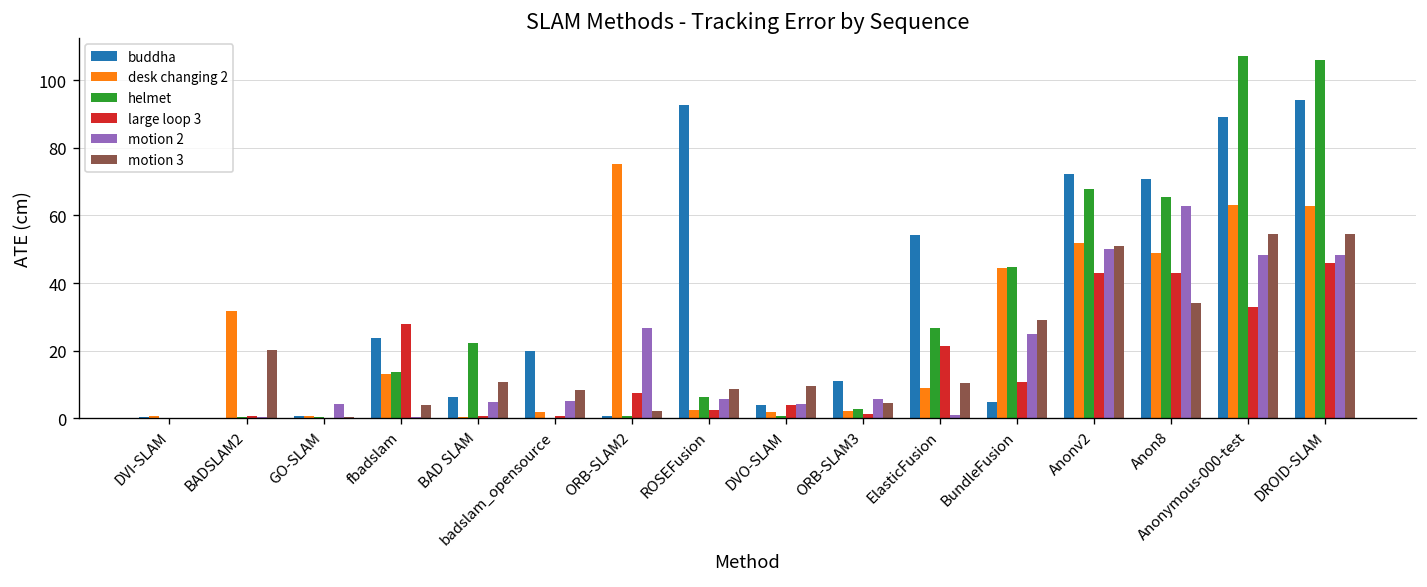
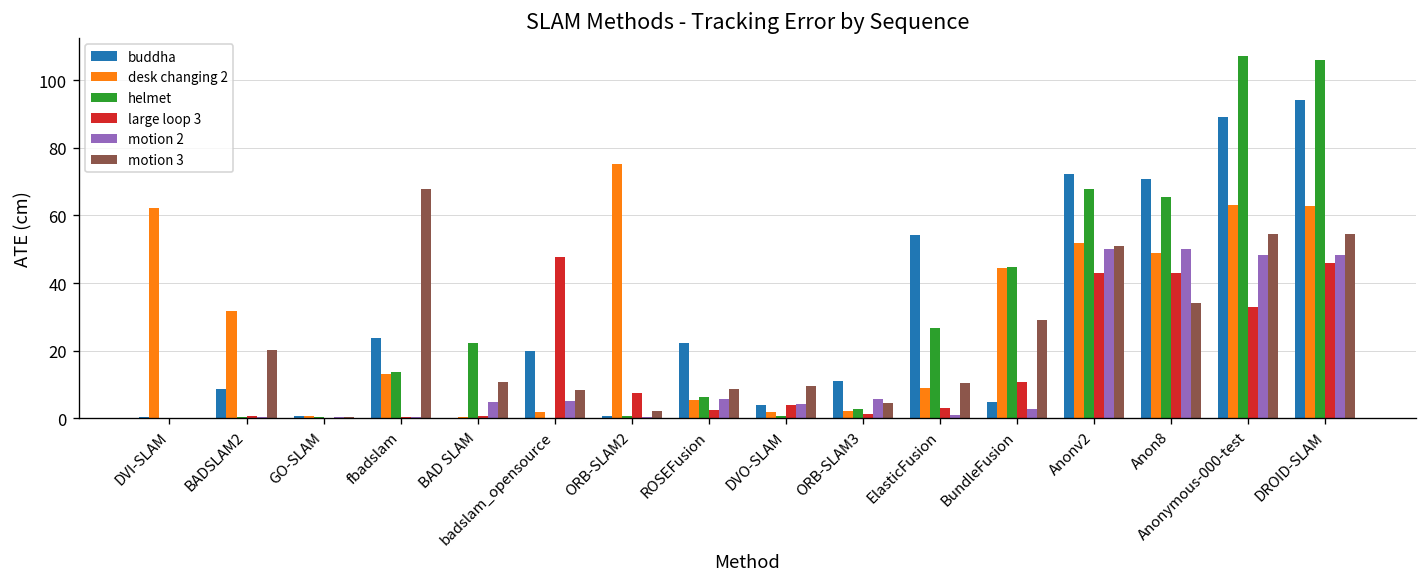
  {
    "buddha": {
-     "BADSLAM2": 0,
+     "BADSLAM2": 9,
      "fbadslam": 24,
-     "BAD SLAM": 6,
+     "BAD SLAM": 0,
      "badslam_opensource": 20,
-     "ROSEFusion": 93,
+     "ROSEFusion": 22,
      "DVO-SLAM": 4,
      "ORB-SLAM3": 11,
      "ElasticFusion": 54,
      "BundleFusion": 5,
      "Anonv2": 72,
      "Anon8": 71,
      "Anonymous-000-test": 89,
      "DROID-SLAM": 94
    },
    "desk changing 2": {
-     "DVI-SLAM": 1,
+     "DVI-SLAM": 62,
      "BADSLAM2": 32,
      "fbadslam": 13,
      "badslam_opensource": 2,
      "ORB-SLAM2": 75,
-     "ROSEFusion": 3,
+     "ROSEFusion": 5,
      "DVO-SLAM": 2,
      "ORB-SLAM3": 2,
      "ElasticFusion": 9,
      "BundleFusion": 44,
      "Anonv2": 52,
      "Anon8": 49,
      "Anonymous-000-test": 63,
      "DROID-SLAM": 63
    },
    "helmet": {
      "fbadslam": 14,
      "BAD SLAM": 22,
      "ROSEFusion": 6,
      "ORB-SLAM3": 3,
      "ElasticFusion": 27,
      "BundleFusion": 45,
      "Anonv2": 68,
      "Anon8": 66,
      "Anonymous-000-test": 107,
      "DROID-SLAM": 106
    },
    "large loop 3": {
-     "fbadslam": 28,
-     "badslam_opensource": 1,
+     "fbadslam": 1,
+     "badslam_opensource": 48,
      "ORB-SLAM2": 8,
      "ROSEFusion": 3,
      "DVO-SLAM": 4,
      "ORB-SLAM3": 1,
-     "ElasticFusion": 21,
+     "ElasticFusion": 3,
      "BundleFusion": 11,
      "Anonv2": 43,
      "Anon8": 43,
      "Anonymous-000-test": 33,
      "DROID-SLAM": 46
    },
    "motion 2": {
-     "GO-SLAM": 4,
+     "GO-SLAM": 0,
      "BAD SLAM": 5,
      "badslam_opensource": 5,
-     "ORB-SLAM2": 27,
+     "ORB-SLAM2": 0,
      "ROSEFusion": 6,
      "DVO-SLAM": 4,
      "ORB-SLAM3": 6,
      "ElasticFusion": 1,
-     "BundleFusion": 25,
+     "BundleFusion": 3,
      "Anonv2": 50,
-     "Anon8": 63,
+     "Anon8": 50,
      "Anonymous-000-test": 48,
      "DROID-SLAM": 48
    },
    "motion 3": {
      "BADSLAM2": 20,
-     "fbadslam": 4,
+     "fbadslam": 68,
      "BAD SLAM": 11,
      "badslam_opensource": 8,
      "ORB-SLAM2": 2,
      "ROSEFusion": 9,
      "DVO-SLAM": 10,
      "ORB-SLAM3": 5,
      "ElasticFusion": 10,
      "BundleFusion": 29,
      "Anonv2": 51,
      "Anon8": 34,
      "Anonymous-000-test": 55,
      "DROID-SLAM": 54
    }
  }
